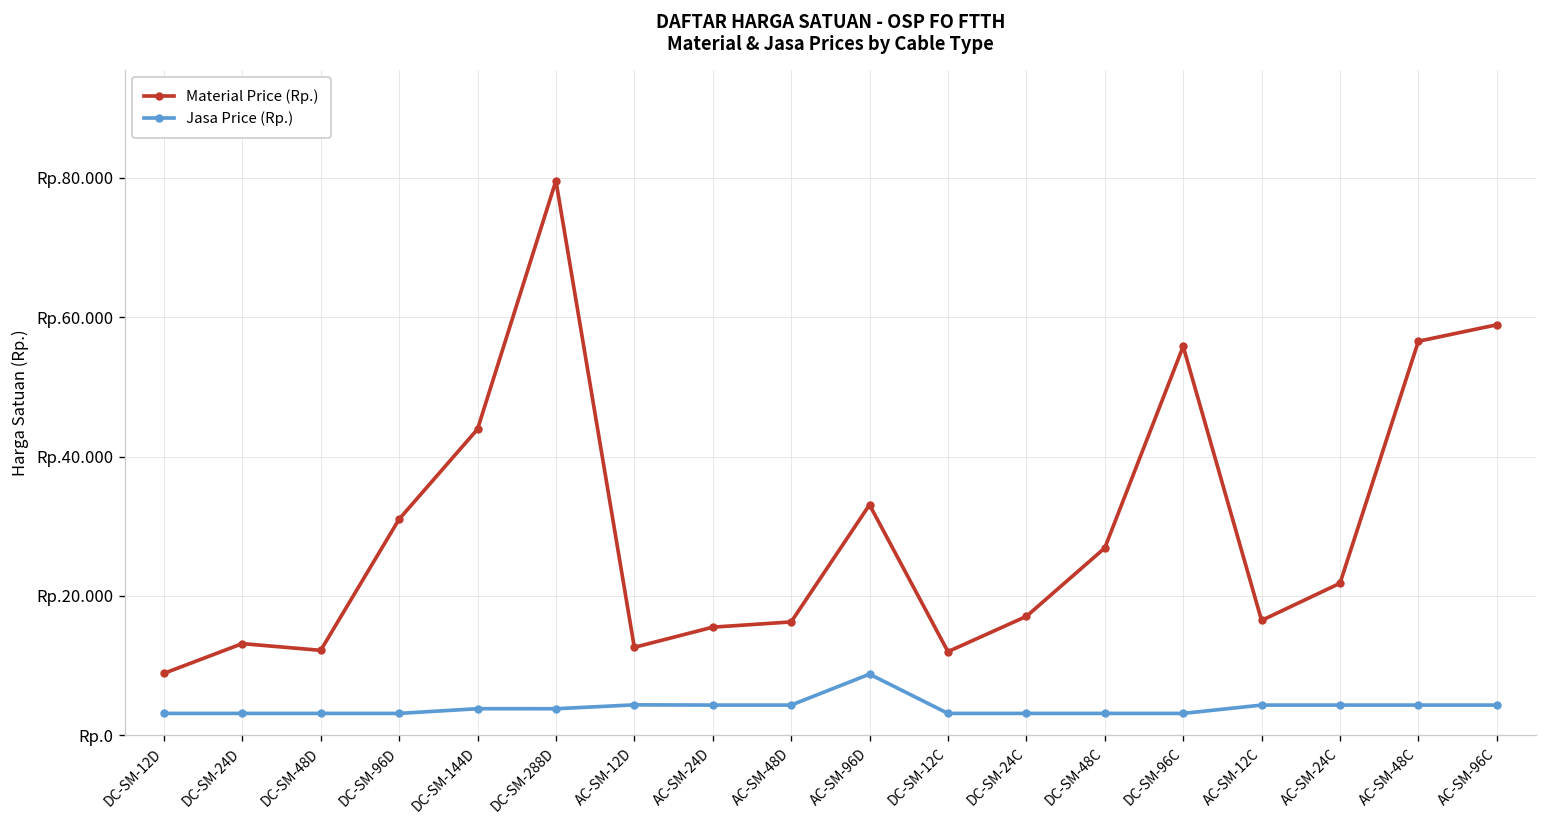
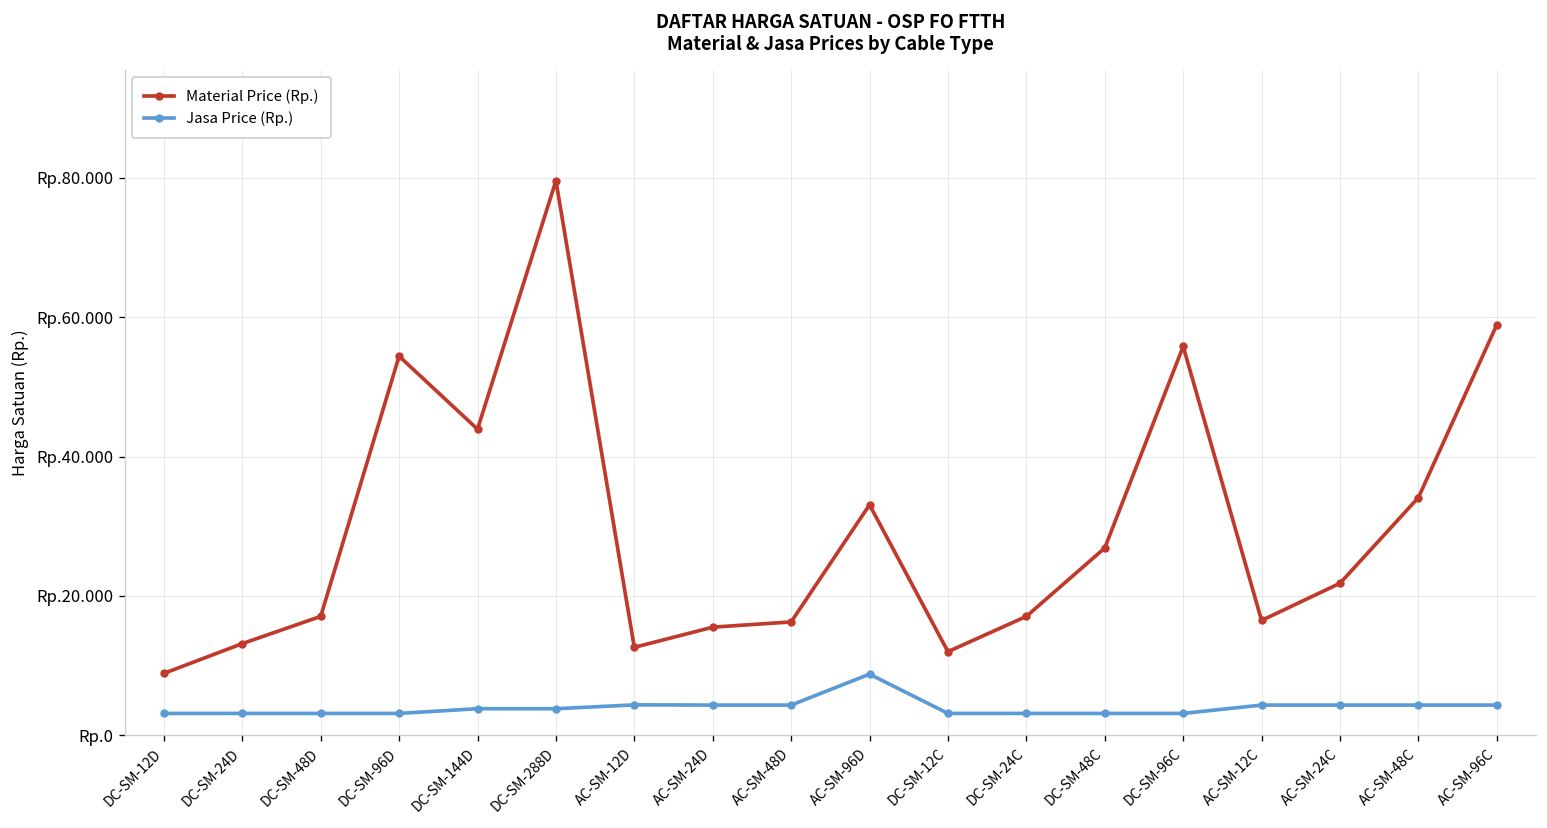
  {
    "Material Price (Rp.)": {
      "DC-SM-12D": "Rp.9",
      "DC-SM-24D": "Rp.13",
-     "DC-SM-48D": "Rp.12",
-     "DC-SM-96D": "Rp.31",
+     "DC-SM-48D": "Rp.17",
+     "DC-SM-96D": "Rp.54",
      "DC-SM-144D": "Rp.44",
      "DC-SM-288D": "Rp.80",
      "AC-SM-12D": "Rp.13",
      "AC-SM-24D": "Rp.16",
      "AC-SM-48D": "Rp.16",
      "AC-SM-96D": "Rp.33",
      "DC-SM-12C": "Rp.12",
      "DC-SM-24C": "Rp.17",
      "DC-SM-48C": "Rp.27",
      "DC-SM-96C": "Rp.56",
      "AC-SM-12C": "Rp.16",
      "AC-SM-24C": "Rp.22",
-     "AC-SM-48C": "Rp.57",
+     "AC-SM-48C": "Rp.34",
      "AC-SM-96C": "Rp.59"
    },
    "Jasa Price (Rp.)": {
      "DC-SM-12D": "Rp.3",
      "DC-SM-24D": "Rp.3",
      "DC-SM-48D": "Rp.3",
      "DC-SM-96D": "Rp.3",
      "DC-SM-144D": "Rp.4",
      "DC-SM-288D": "Rp.4",
      "AC-SM-12D": "Rp.4",
      "AC-SM-24D": "Rp.4",
      "AC-SM-48D": "Rp.4",
      "AC-SM-96D": "Rp.9",
      "DC-SM-12C": "Rp.3",
      "DC-SM-24C": "Rp.3",
      "DC-SM-48C": "Rp.3",
      "DC-SM-96C": "Rp.3",
      "AC-SM-12C": "Rp.4",
      "AC-SM-24C": "Rp.4",
      "AC-SM-48C": "Rp.4",
      "AC-SM-96C": "Rp.4"
    }
  }
